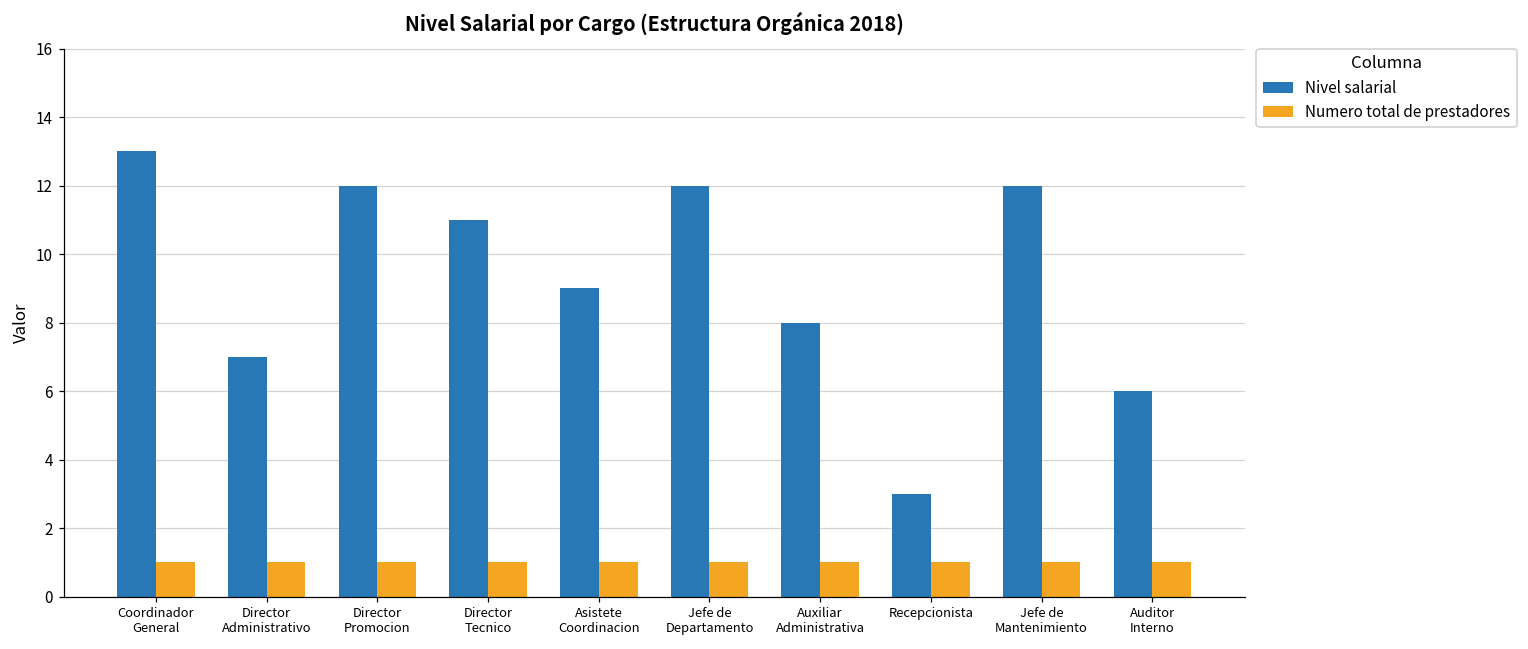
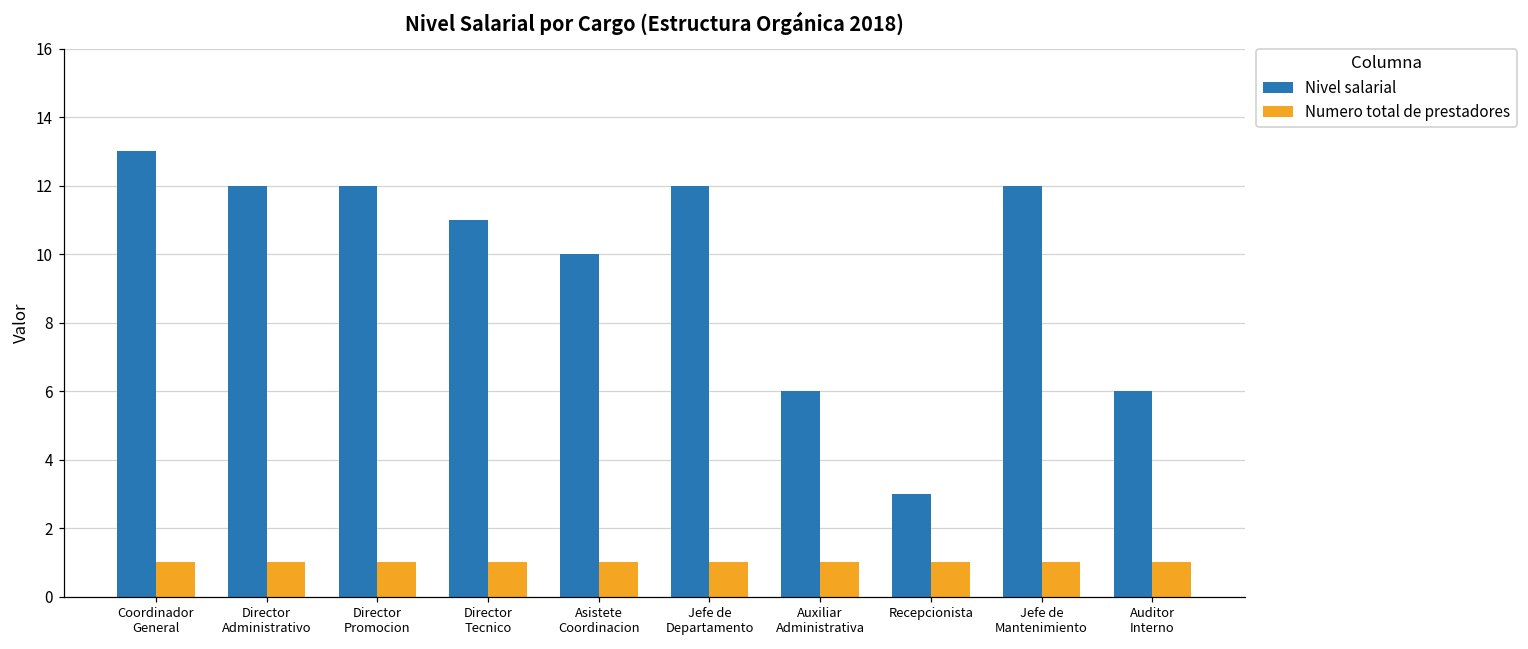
  {
    "Nivel salarial": {
      "Coordinador General": 13,
-     "Director Administrativo": 7,
+     "Director Administrativo": 12,
      "Director Promocion": 12,
      "Director Tecnico": 11,
-     "Asistete Coordinacion": 9,
+     "Asistete Coordinacion": 10,
      "Jefe de Departamento": 12,
-     "Auxiliar Administrativa": 8,
+     "Auxiliar Administrativa": 6,
      "Recepcionista": 3,
      "Jefe de Mantenimiento": 12,
      "Auditor Interno": 6
    },
    "Numero total de prestadores": {
      "Coordinador General": 1,
      "Director Administrativo": 1,
      "Director Promocion": 1,
      "Director Tecnico": 1,
      "Asistete Coordinacion": 1,
      "Jefe de Departamento": 1,
      "Auxiliar Administrativa": 1,
      "Recepcionista": 1,
      "Jefe de Mantenimiento": 1,
      "Auditor Interno": 1
    }
  }
